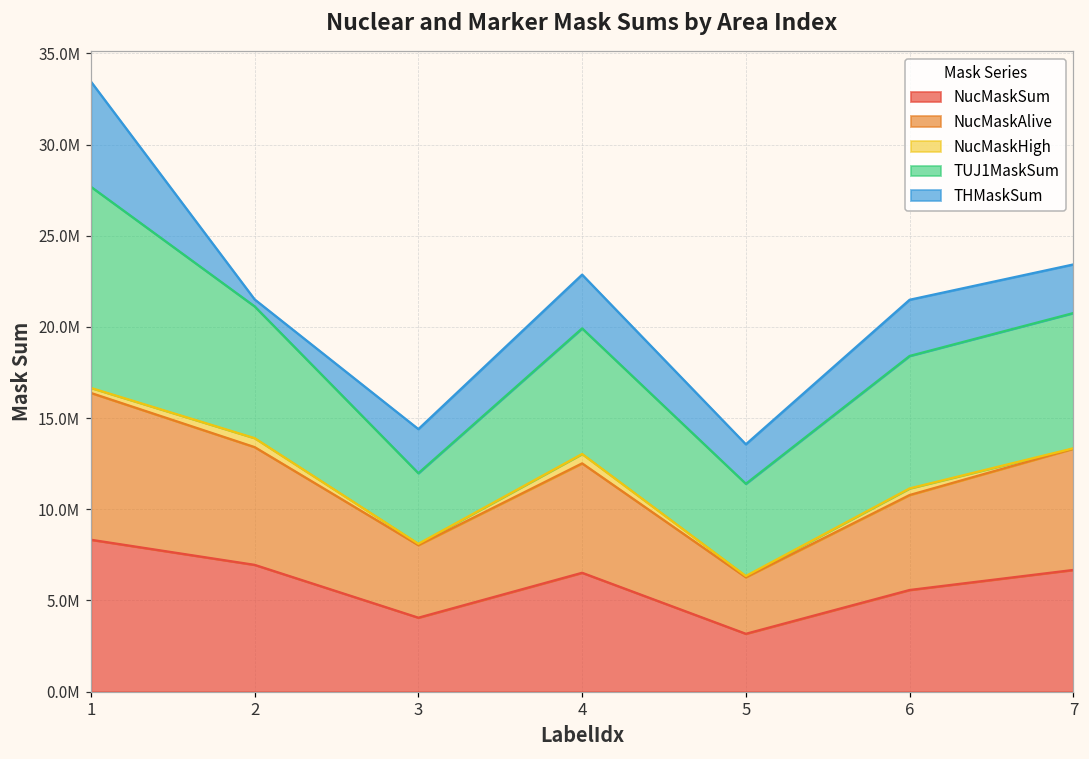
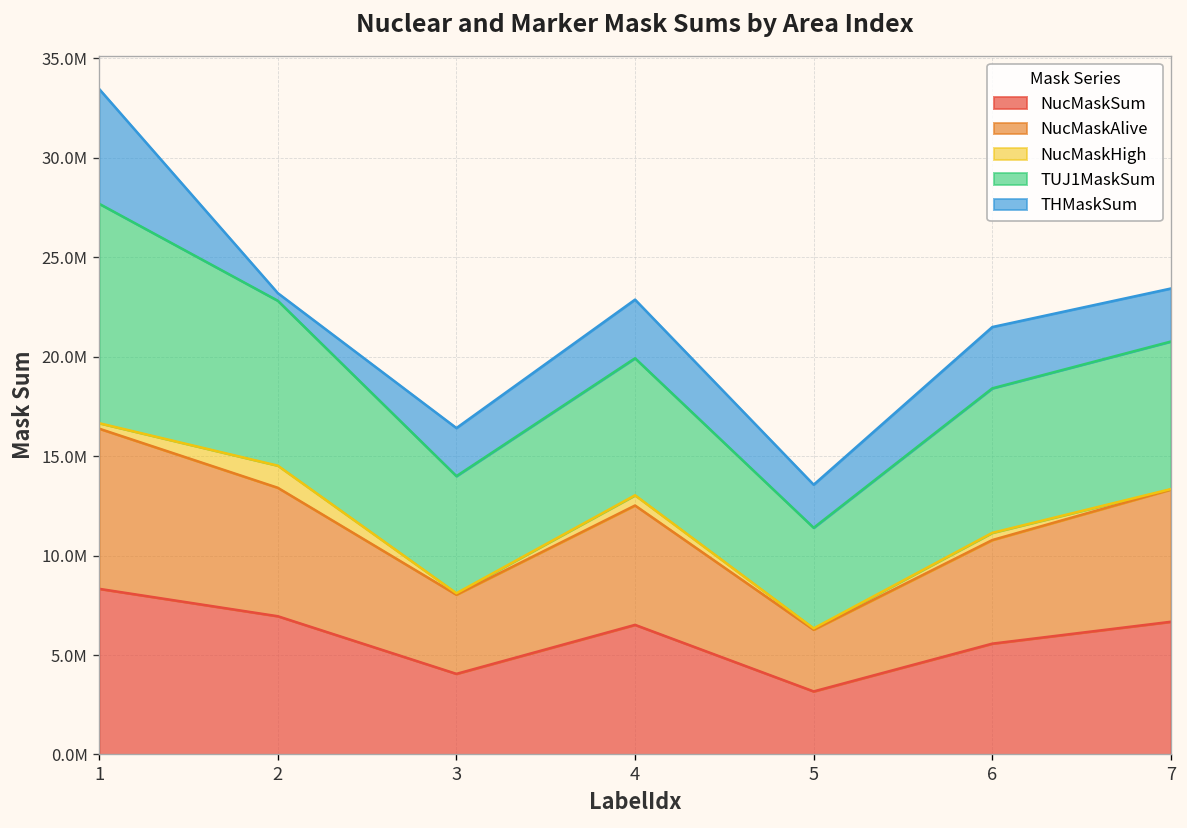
  {
    "NucMaskHigh": {
      "1": 300000,
-     "2": 500000,
+     "2": 1100000,
      "4": 500000,
      "6": 400000
    },
    "TUJ1MaskSum": {
      "1": 11000000,
-     "2": 7200000,
-     "3": 3900000,
+     "2": 8300000,
+     "3": 5900000,
      "4": 6900000,
      "5": 5100000,
      "6": 7300000,
      "7": 7400000
    },
    "THMaskSum": {
      "1": 5800000,
      "2": 400000,
      "3": 2400000,
      "4": 2900000,
      "5": 2200000,
      "6": 3100000,
      "7": 2700000
    }
  }
